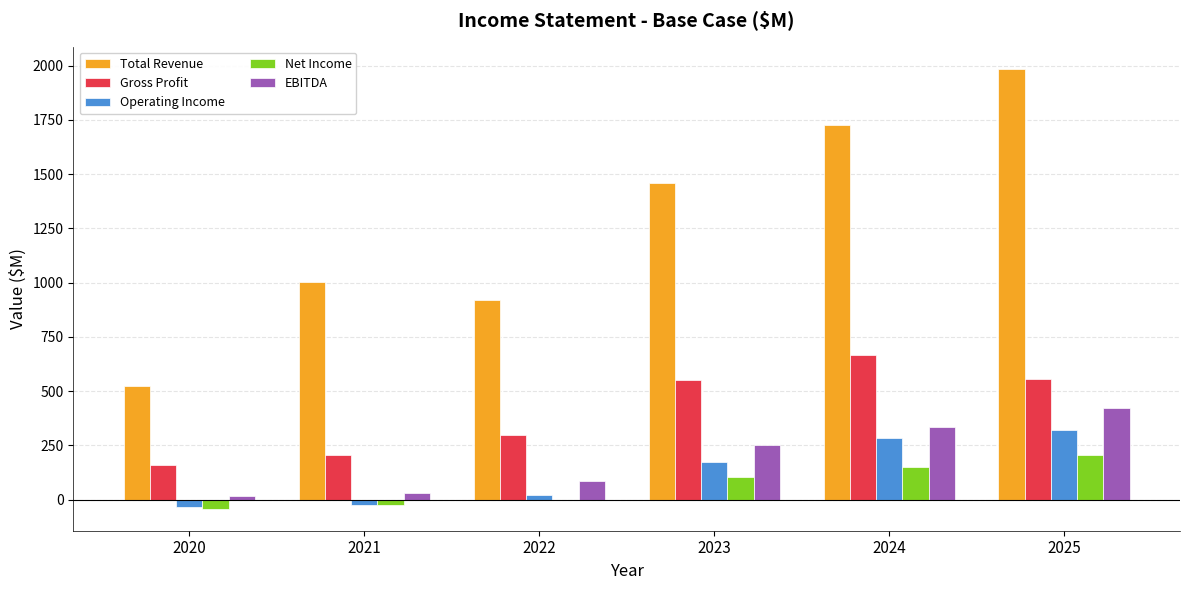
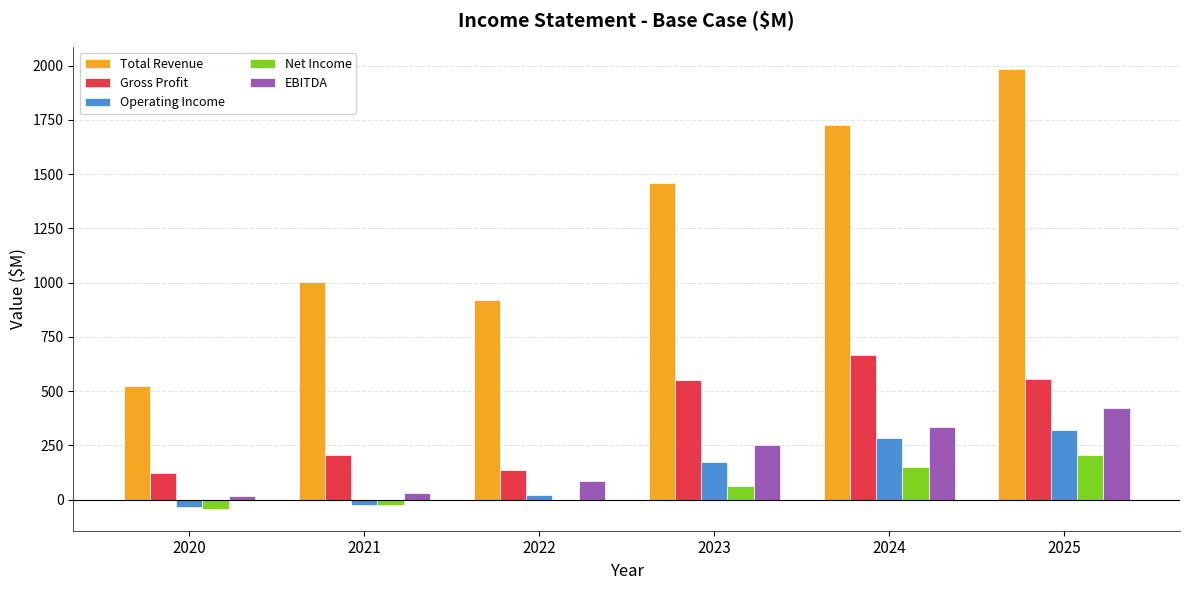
  {
    "Total Revenue": {
      "2020": 520,
      "2021": 1000,
      "2022": 920,
      "2023": 1460,
      "2024": 1730,
      "2025": 1990
    },
    "Gross Profit": {
-     "2020": 160,
+     "2020": 120,
      "2021": 200,
-     "2022": 300,
+     "2022": 130,
      "2023": 550,
      "2024": 660,
      "2025": 560
    },
    "Operating Income": {
      "2020": -30,
      "2021": -30,
      "2022": 20,
      "2023": 170,
      "2024": 290,
      "2025": 320
    },
    "Net Income": {
      "2020": -40,
      "2021": -30,
-     "2023": 100,
+     "2023": 60,
      "2024": 150,
      "2025": 200
    },
    "EBITDA": {
      "2020": 20,
      "2021": 30,
      "2022": 90,
      "2023": 250,
      "2024": 340,
      "2025": 420
    }
  }
